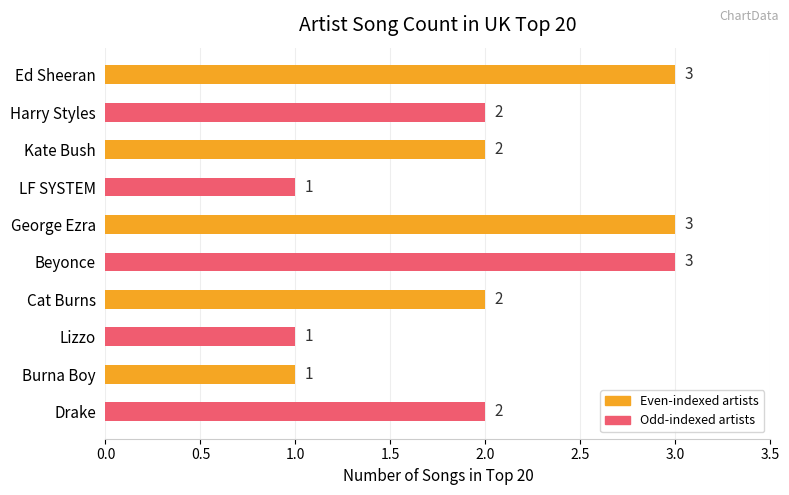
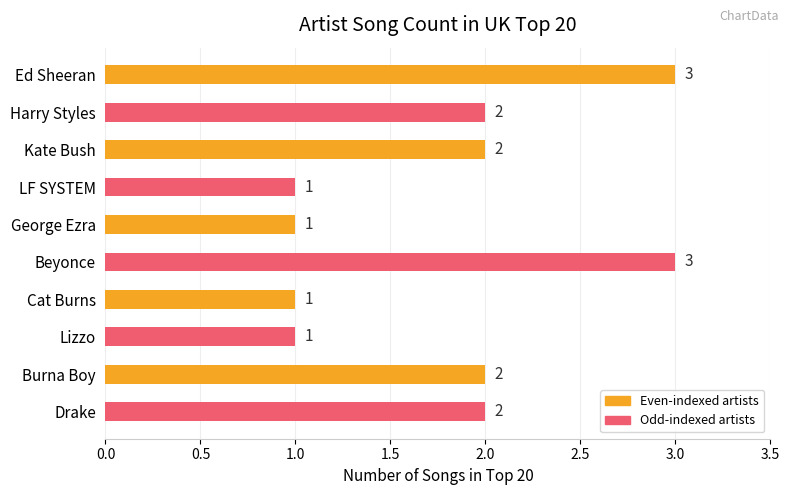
  {
    "Ed Sheeran": 3,
    "Harry Styles": 2,
    "Kate Bush": 2,
    "LF SYSTEM": 1,
-   "George Ezra": 3,
+   "George Ezra": 1,
    "Beyonce": 3,
-   "Cat Burns": 2,
+   "Cat Burns": 1,
    "Lizzo": 1,
-   "Burna Boy": 1,
+   "Burna Boy": 2,
    "Drake": 2
  }
